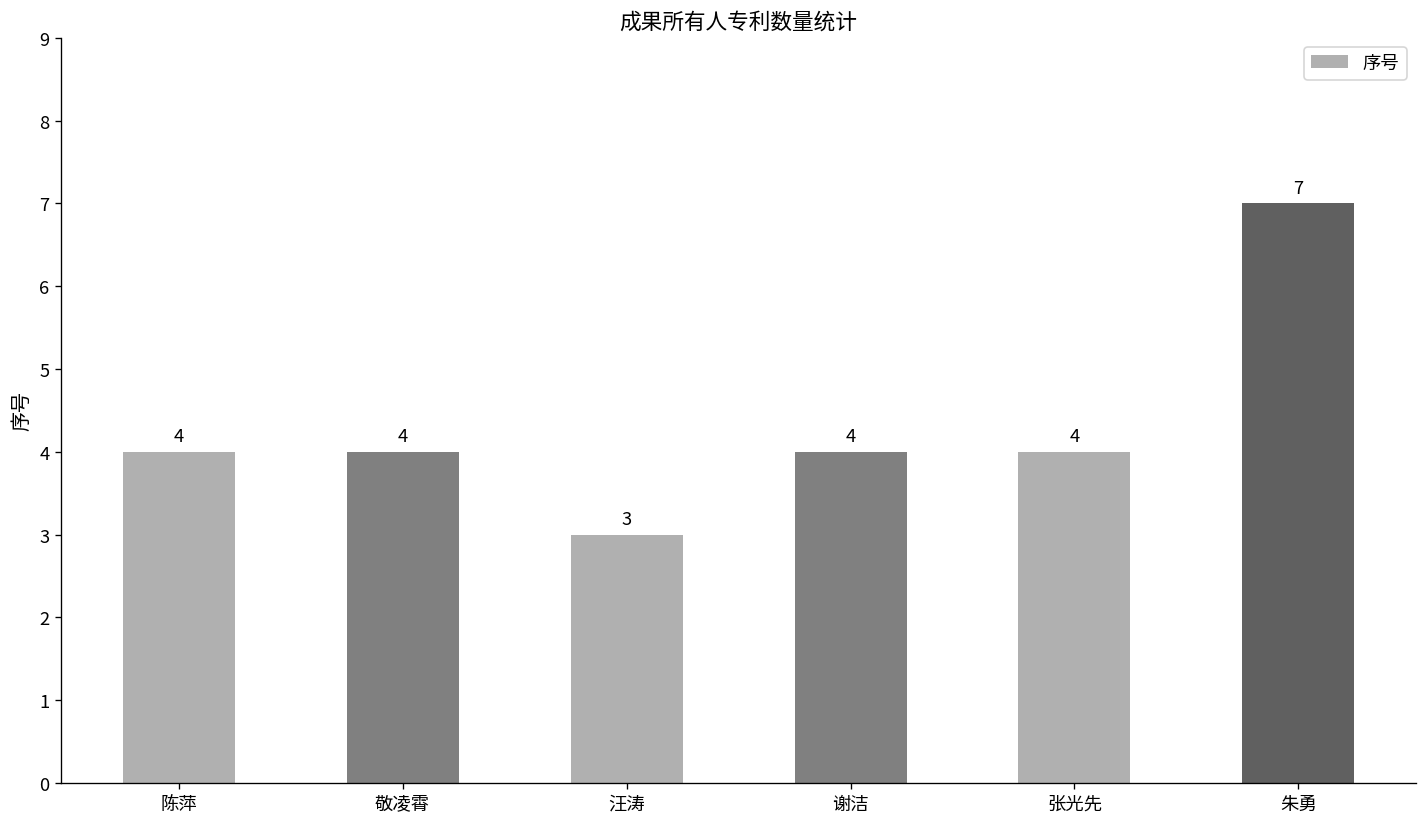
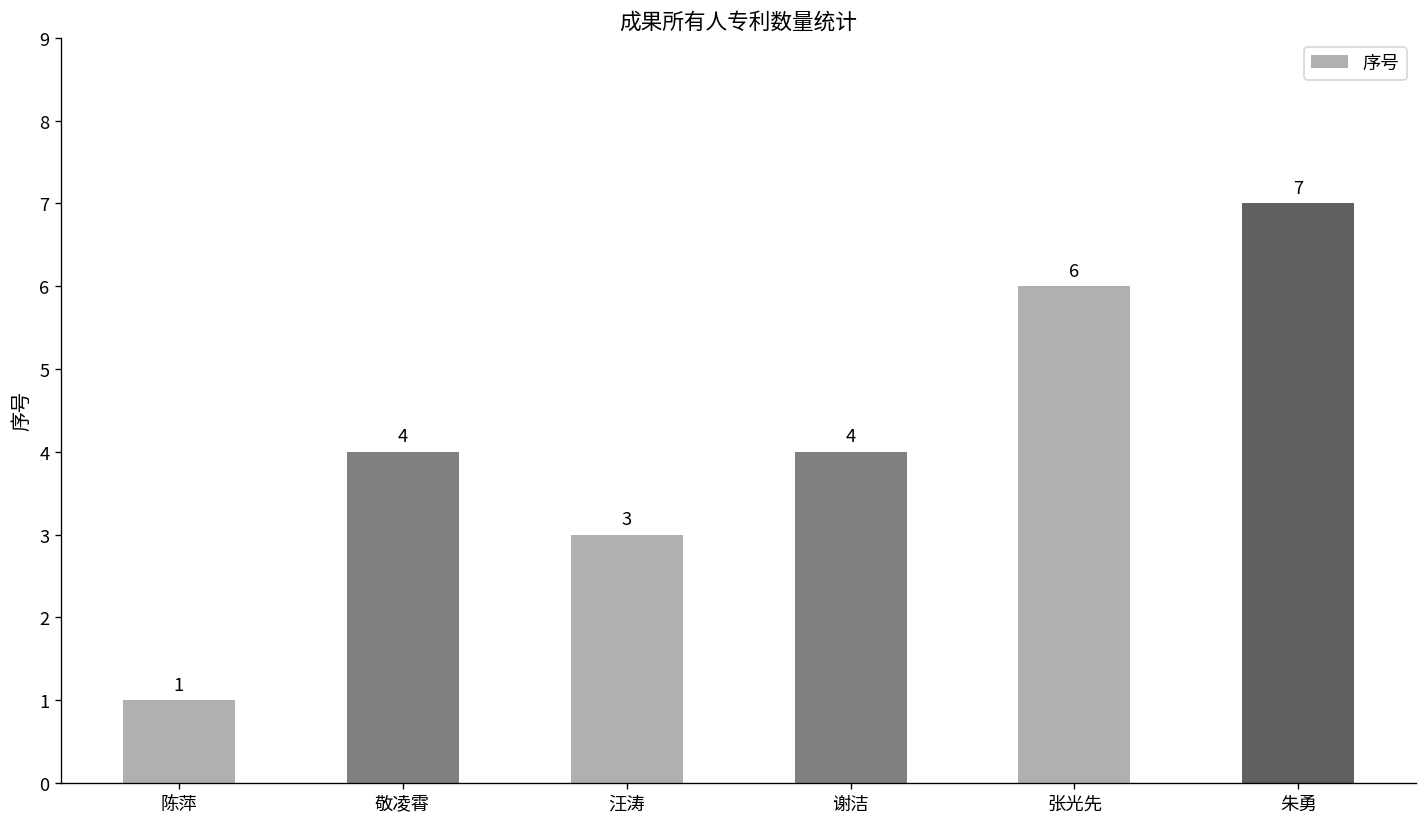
  {
-   "陈萍": 4,
+   "陈萍": 1,
    "敬凌霄": 4,
    "汪涛": 3,
    "谢洁": 4,
-   "张光先": 4,
+   "张光先": 6,
    "朱勇": 7
  }
